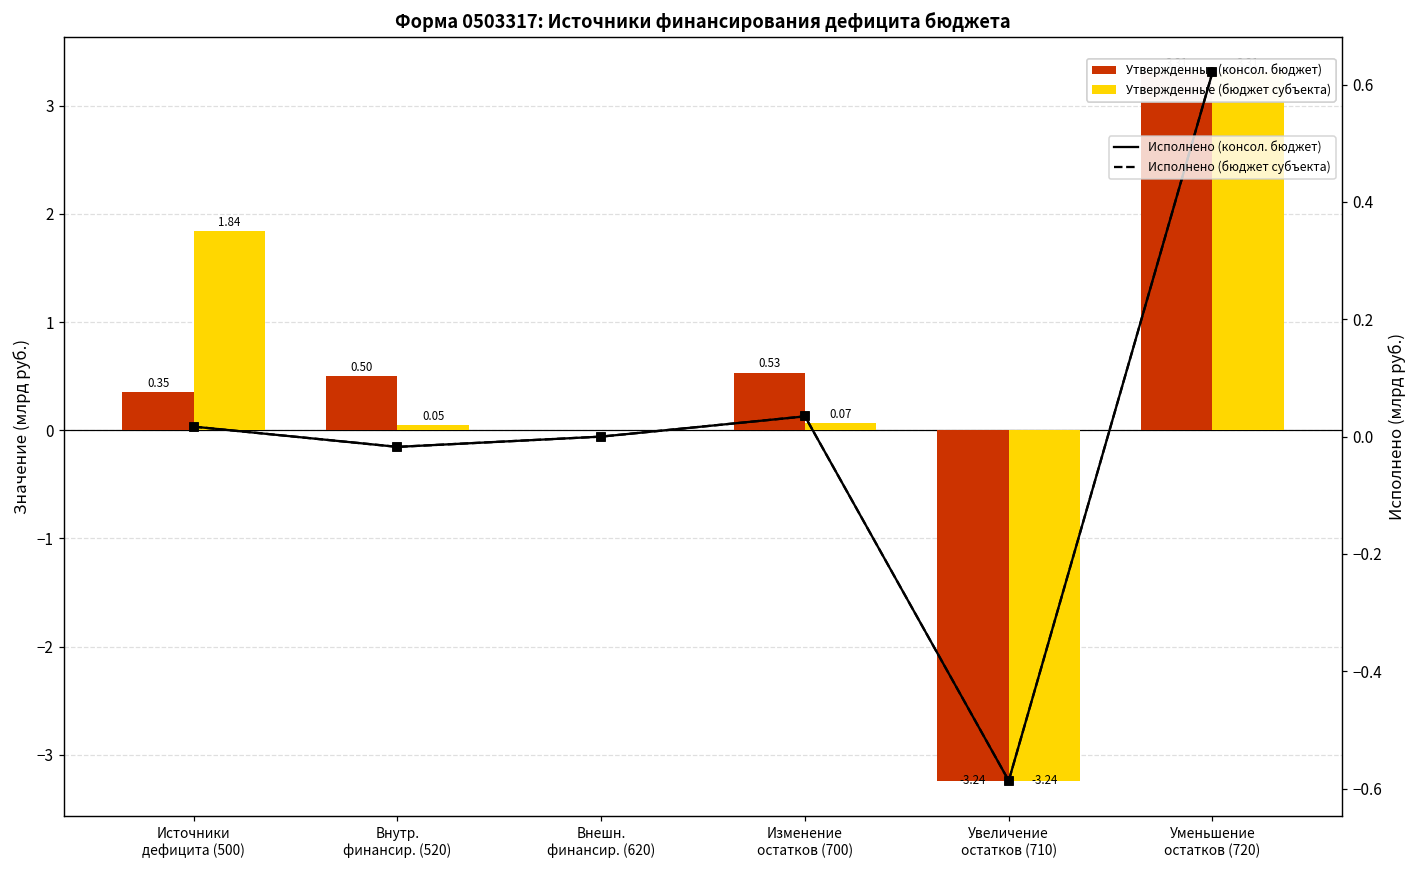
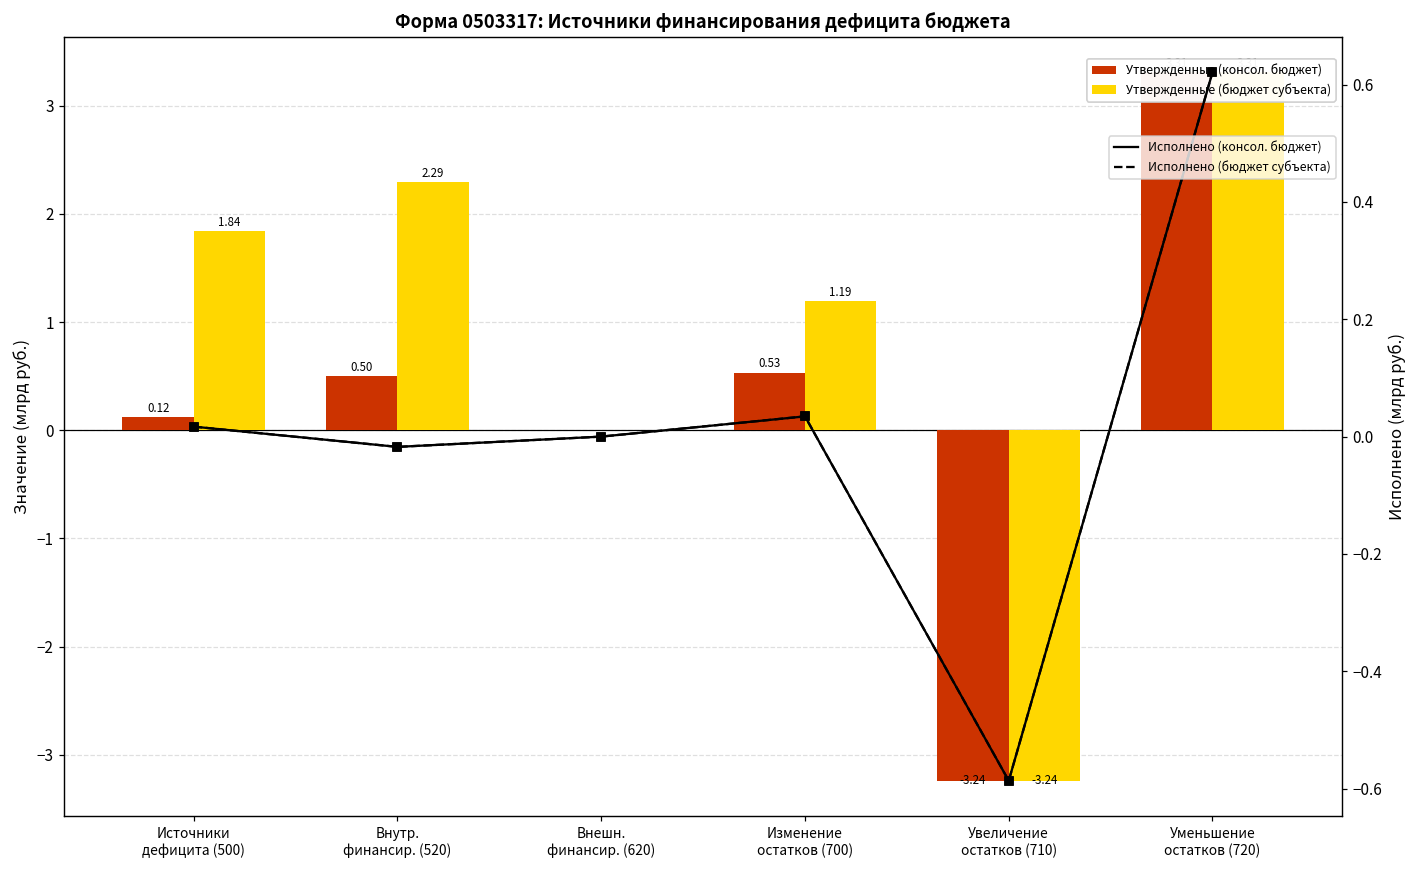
  {
    "Утвержденные (консол. бюджет)": {
-     "Источники дефицита (500)": 0.35,
+     "Источники дефицита (500)": 0.12,
      "Внутр. финансир. (520)": 0.50,
      "Изменение остатков (700)": 0.53,
      "Увеличение остатков (710)": -3.24
    },
    "Утвержденные (бюджет субъекта)": {
      "Источники дефицита (500)": 1.84,
-     "Внутр. финансир. (520)": 0.05,
-     "Изменение остатков (700)": 0.07,
+     "Внутр. финансир. (520)": 2.29,
+     "Изменение остатков (700)": 1.19,
      "Увеличение остатков (710)": -3.24
    }
  }
